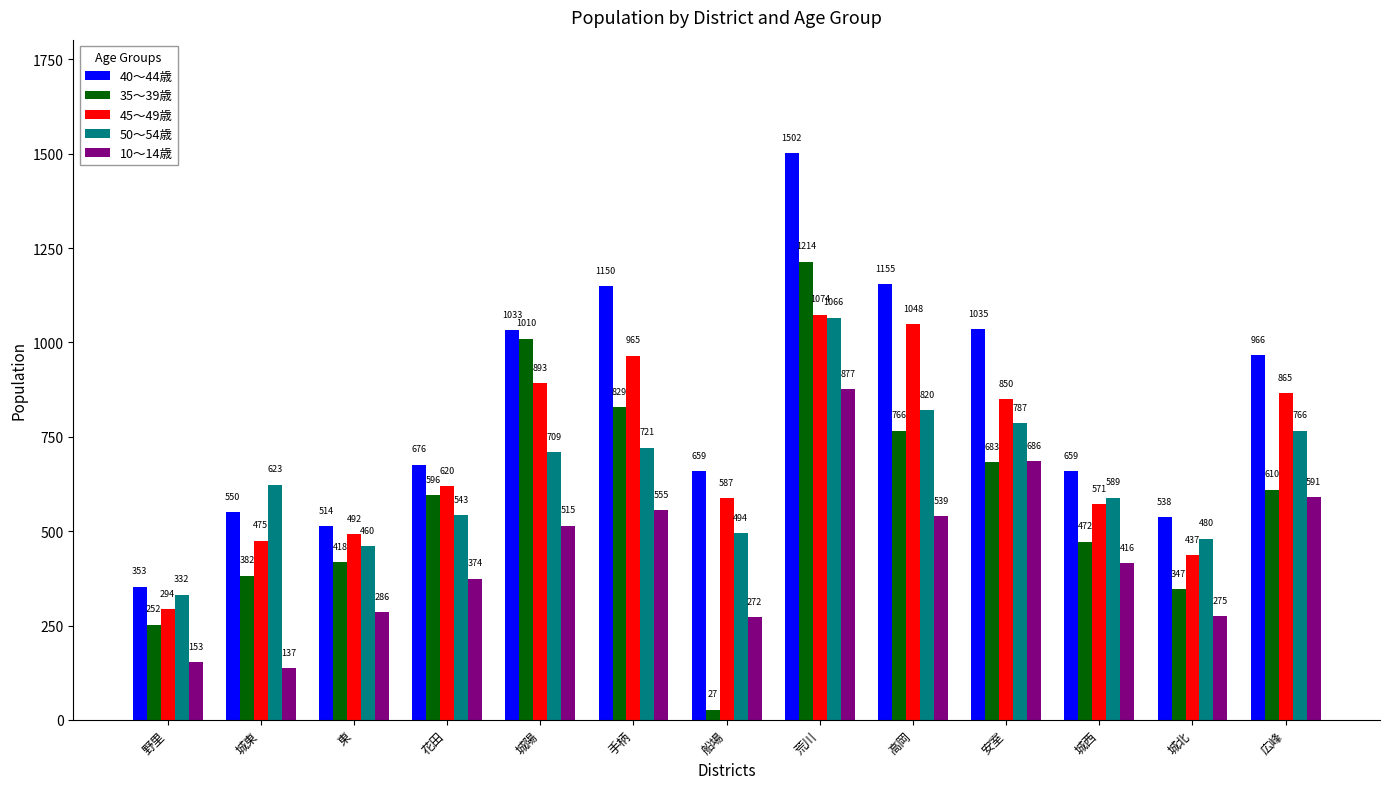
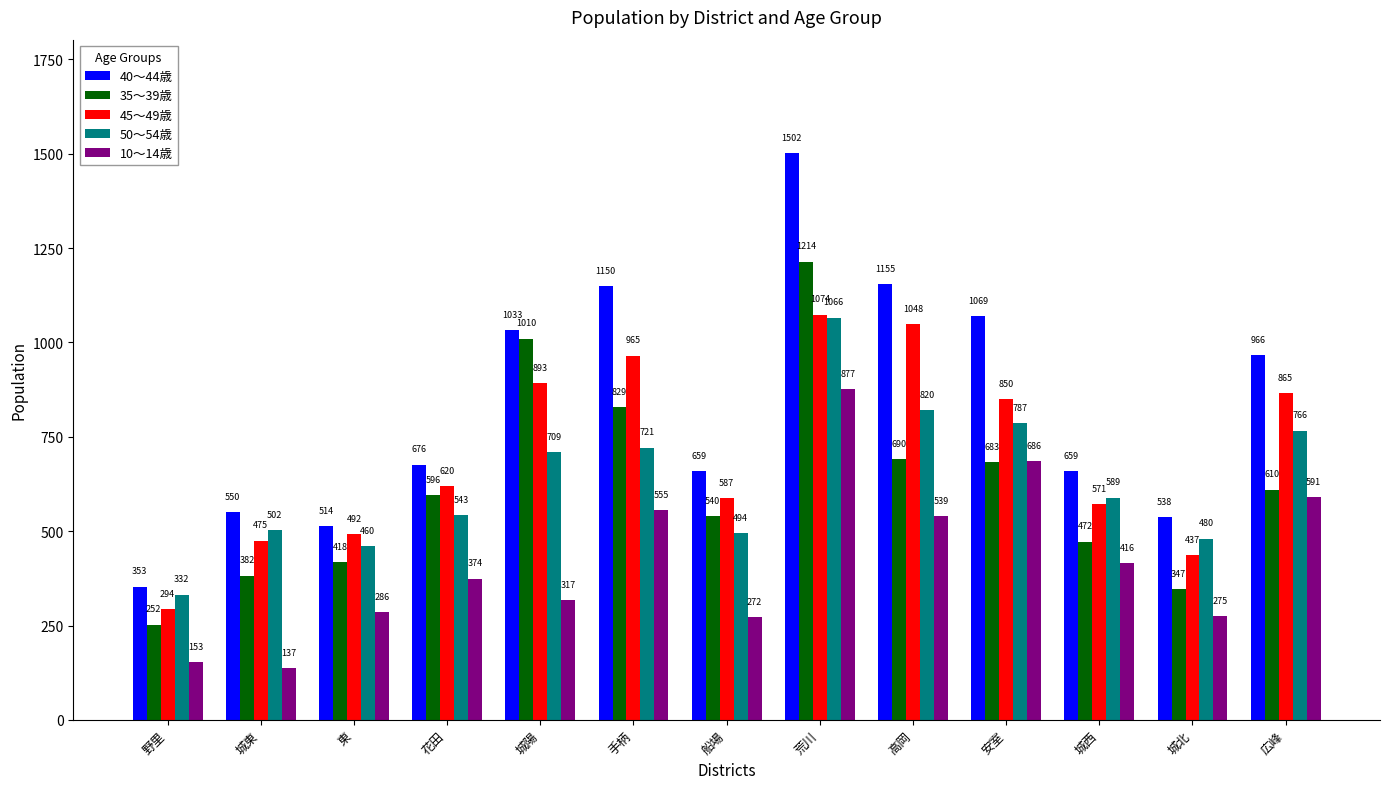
  {
    "40～44歳": {
      "野里": 353,
      "城東": 550,
      "東": 514,
      "花田": 676,
      "城陽": 1033,
      "手柄": 1150,
      "船場": 659,
      "荒川": 1502,
      "高岡": 1155,
-     "安室": 1035,
+     "安室": 1069,
      "城西": 659,
      "城北": 538,
      "広峰": 966
    },
    "35～39歳": {
      "野里": 252,
      "城東": 382,
      "東": 418,
      "花田": 596,
      "城陽": 1010,
      "手柄": 829,
-     "船場": 27,
+     "船場": 540,
      "荒川": 1214,
-     "高岡": 766,
+     "高岡": 690,
      "安室": 683,
      "城西": 472,
      "城北": 347,
      "広峰": 610
    },
    "45～49歳": {
      "野里": 294,
      "城東": 475,
      "東": 492,
      "花田": 620,
      "城陽": 893,
      "手柄": 965,
      "船場": 587,
      "高岡": 1048,
      "安室": 850,
      "城西": 571,
      "城北": 437,
      "広峰": 865
    },
    "50～54歳": {
      "野里": 332,
-     "城東": 623,
+     "城東": 502,
      "東": 460,
      "花田": 543,
      "城陽": 709,
      "手柄": 721,
      "船場": 494,
      "高岡": 820,
      "安室": 787,
      "城西": 589,
      "城北": 480,
      "広峰": 766
    },
    "10～14歳": {
      "野里": 153,
      "城東": 137,
      "東": 286,
      "花田": 374,
-     "城陽": 515,
+     "城陽": 317,
      "手柄": 555,
      "船場": 272,
      "荒川": 877,
      "高岡": 539,
      "安室": 686,
      "城西": 416,
      "城北": 275,
      "広峰": 591
    }
  }
